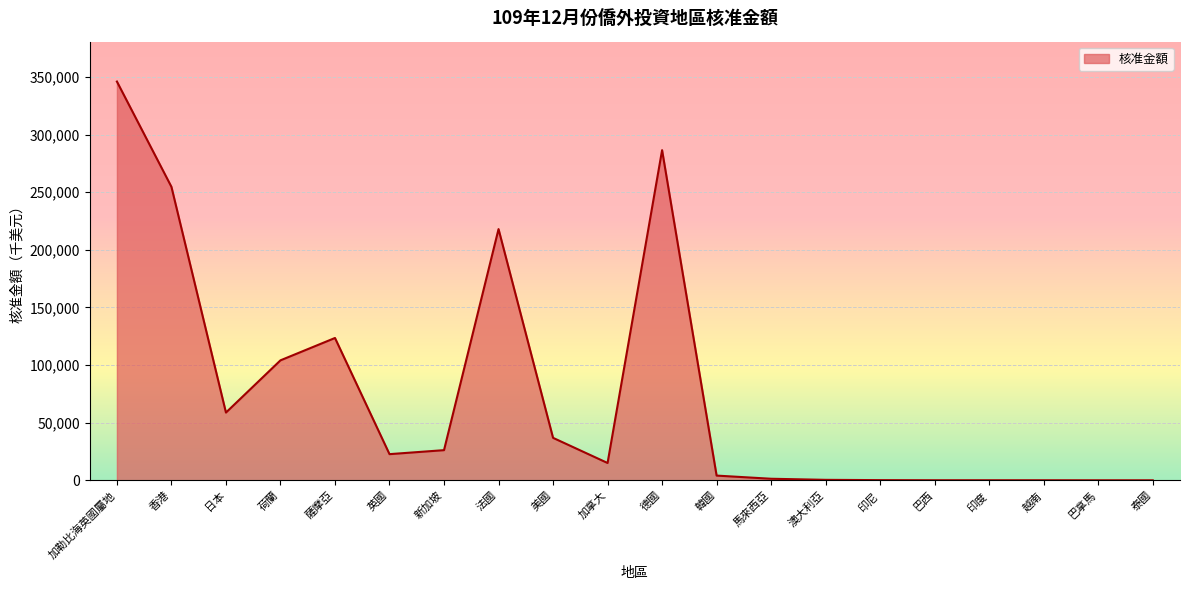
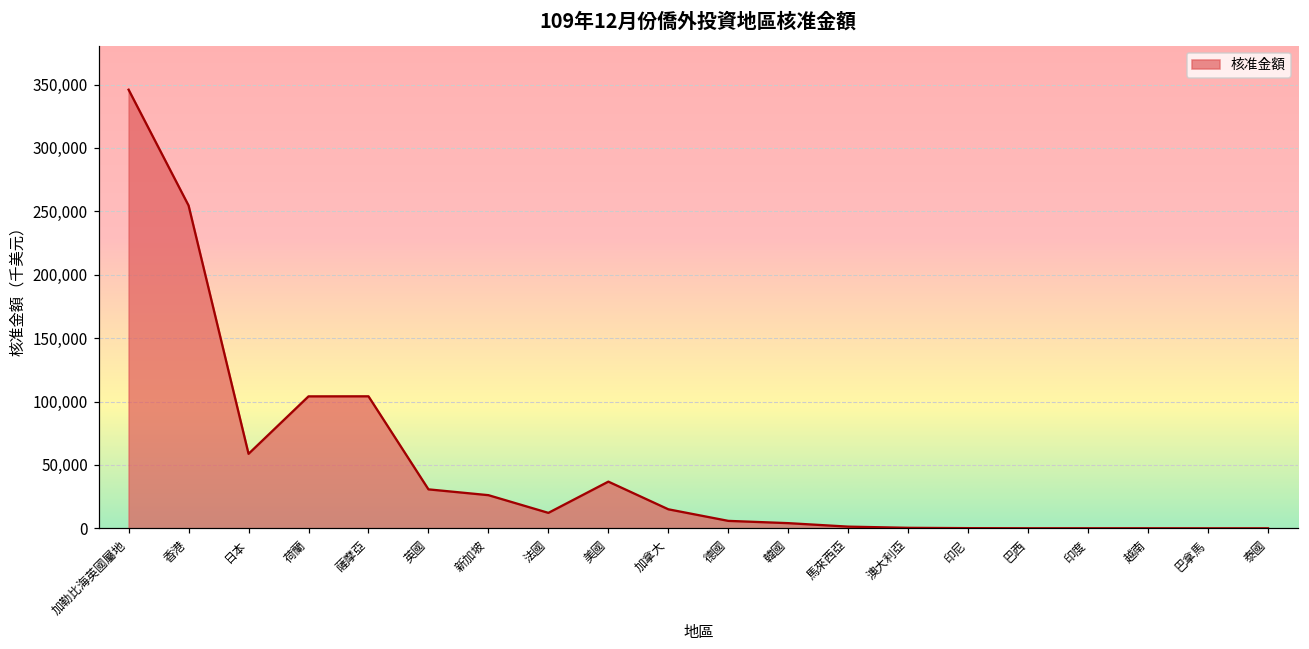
  {
    "加勒比海英國屬地": "346,000",
    "香港": "255,000",
    "日本": "59,000",
    "荷蘭": "104,000",
-   "薩摩亞": "123,000",
-   "英國": "23,000",
+   "薩摩亞": "104,000",
+   "英國": "31,000",
    "新加坡": "26,000",
-   "法國": "218,000",
+   "法國": "12,000",
    "美國": "37,000",
    "加拿大": "15,000",
-   "德國": "286,000",
+   "德國": "6,000",
    "韓國": "4,000",
    "馬來西亞": "1,000",
    "澳大利亞": "0",
    "印尼": "0",
    "巴西": "0",
    "印度": "0",
    "越南": "0",
    "巴拿馬": "0",
    "泰國": "0"
  }
